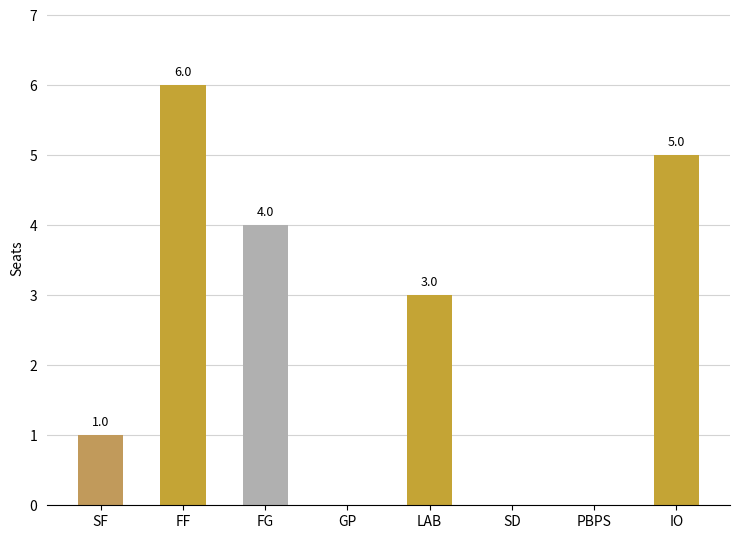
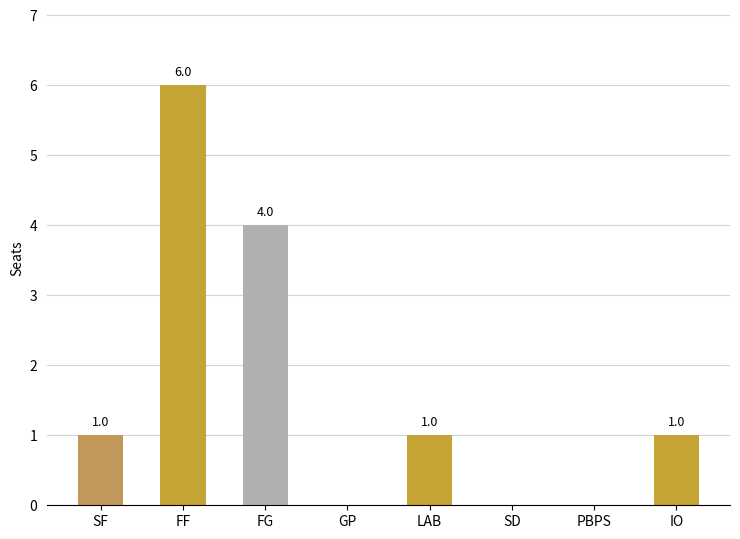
  {
    "SF": 1.0,
    "FF": 6.0,
    "FG": 4.0,
-   "LAB": 3.0,
-   "IO": 5.0
+   "LAB": 1.0,
+   "IO": 1.0
  }
